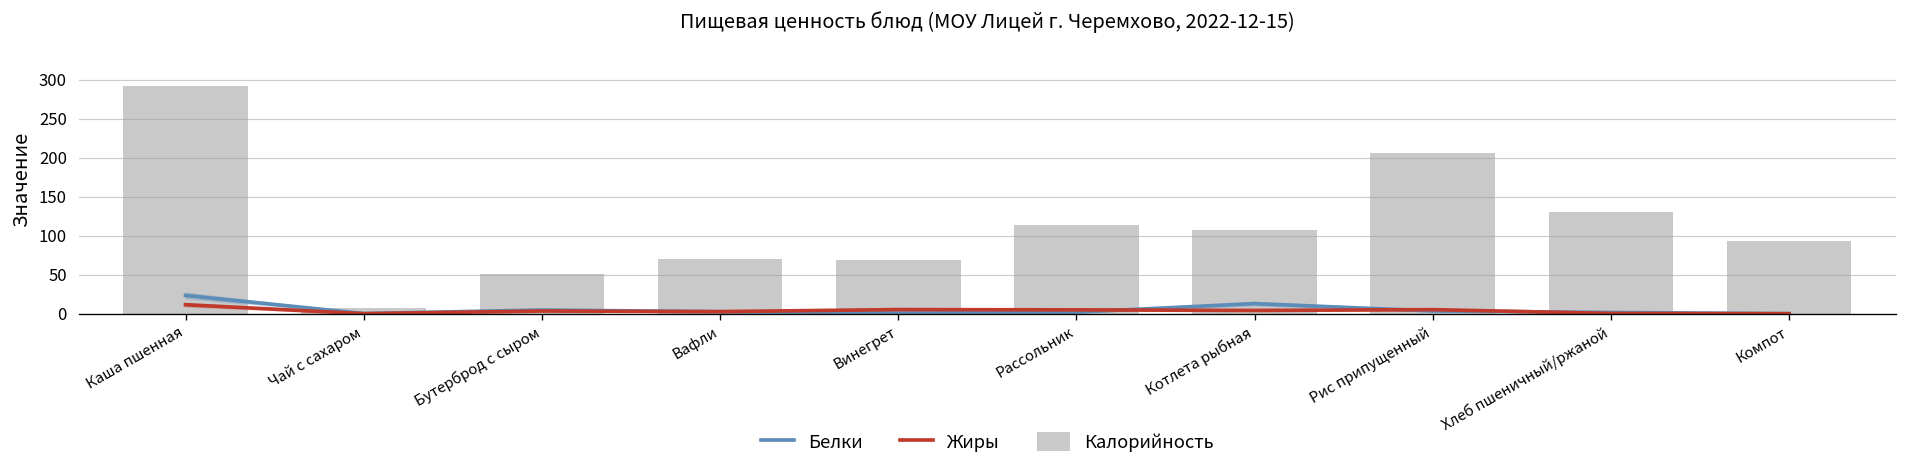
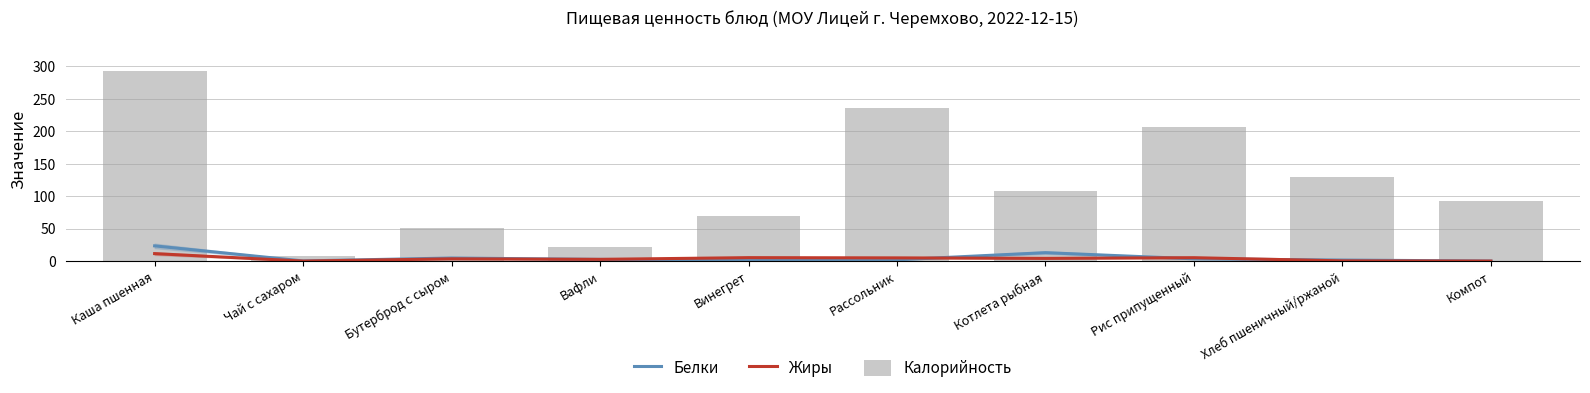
  {
    "Калорийность": {
      "Каша пшенная": 290,
      "Чай с сахаром": 10,
      "Бутерброд с сыром": 50,
-     "Вафли": 70,
+     "Вафли": 20,
      "Винегрет": 70,
-     "Рассольник": 110,
+     "Рассольник": 240,
      "Котлета рыбная": 110,
      "Рис припущенный": 210,
      "Хлеб пшеничный/ржаной": 130,
      "Компот": 90
    }
  }
